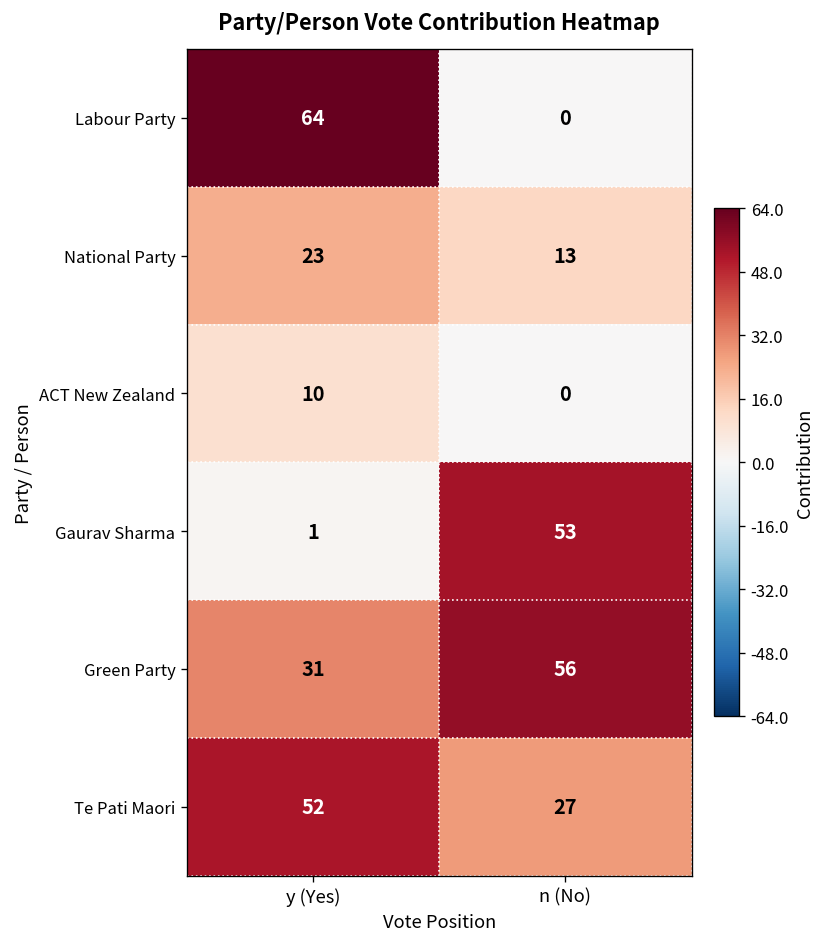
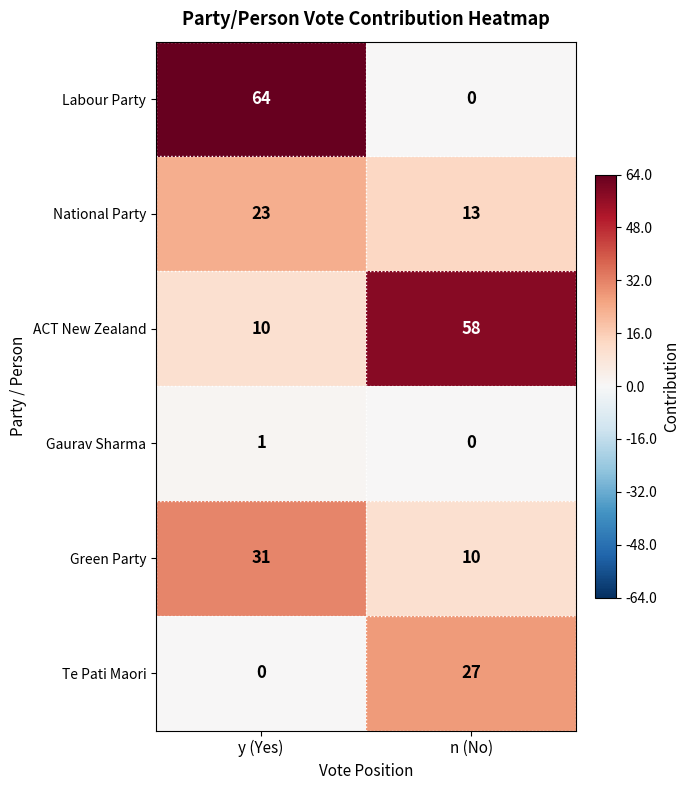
  {
    "Labour Party": {
      "y (Yes)": 64,
      "n (No)": 0
    },
    "National Party": {
      "y (Yes)": 23,
      "n (No)": 13
    },
    "ACT New Zealand": {
      "y (Yes)": 10,
-     "n (No)": 0
+     "n (No)": 58
    },
    "Gaurav Sharma": {
      "y (Yes)": 1,
-     "n (No)": 53
+     "n (No)": 0
    },
    "Green Party": {
      "y (Yes)": 31,
-     "n (No)": 56
+     "n (No)": 10
    },
    "Te Pati Maori": {
-     "y (Yes)": 52,
+     "y (Yes)": 0,
      "n (No)": 27
    }
  }
